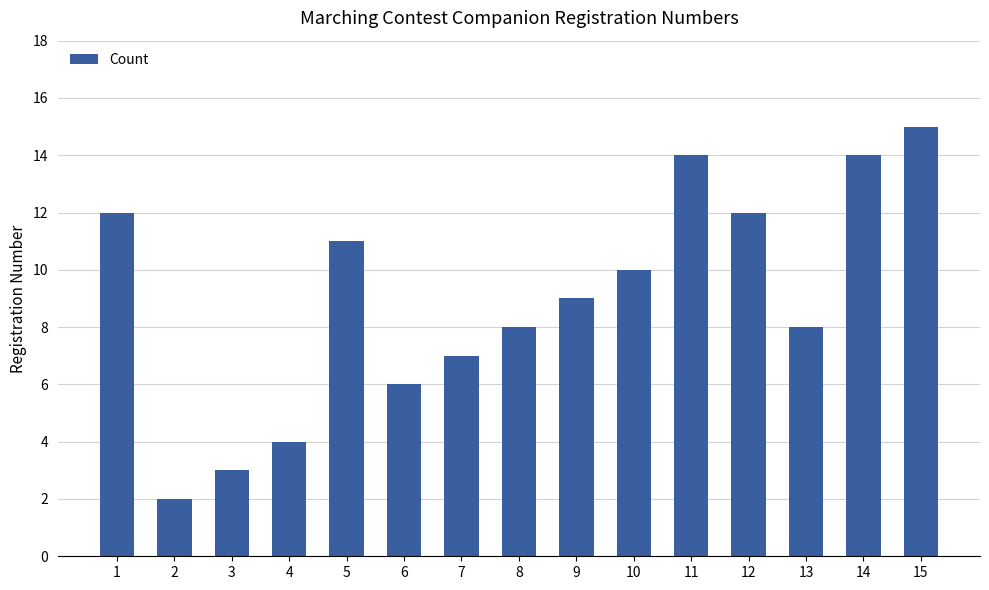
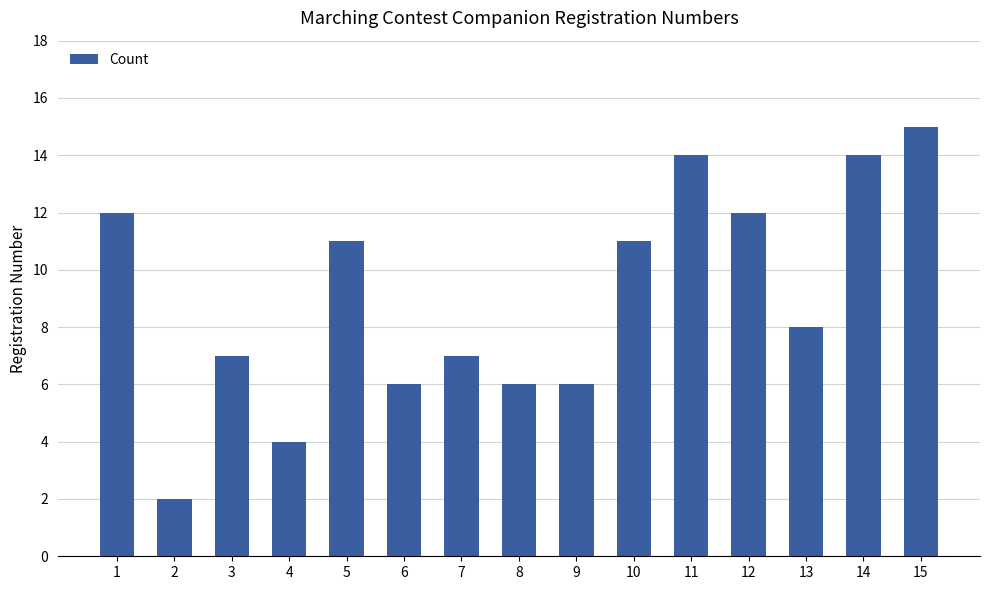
  {
    "1": 12,
    "2": 2,
-   "3": 3,
+   "3": 7,
    "4": 4,
    "5": 11,
    "6": 6,
    "7": 7,
-   "8": 8,
-   "9": 9,
-   "10": 10,
+   "8": 6,
+   "9": 6,
+   "10": 11,
    "11": 14,
    "12": 12,
    "13": 8,
    "14": 14,
    "15": 15
  }
